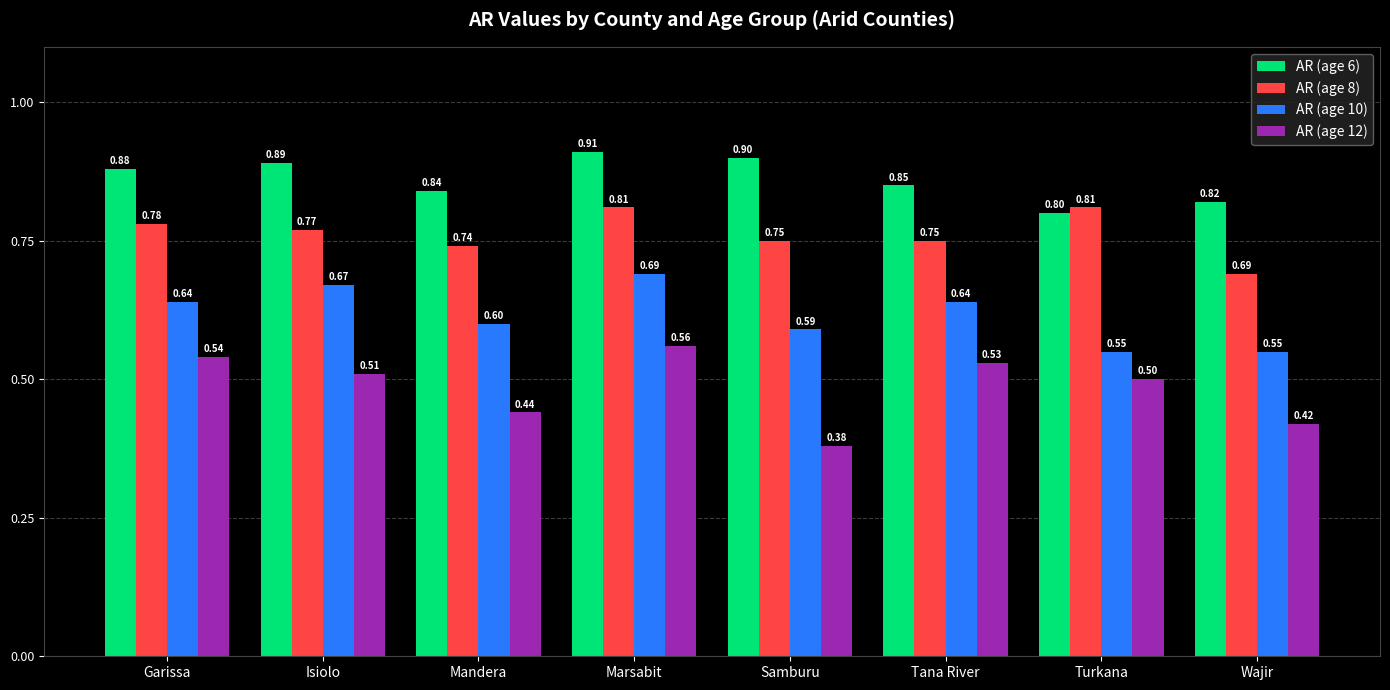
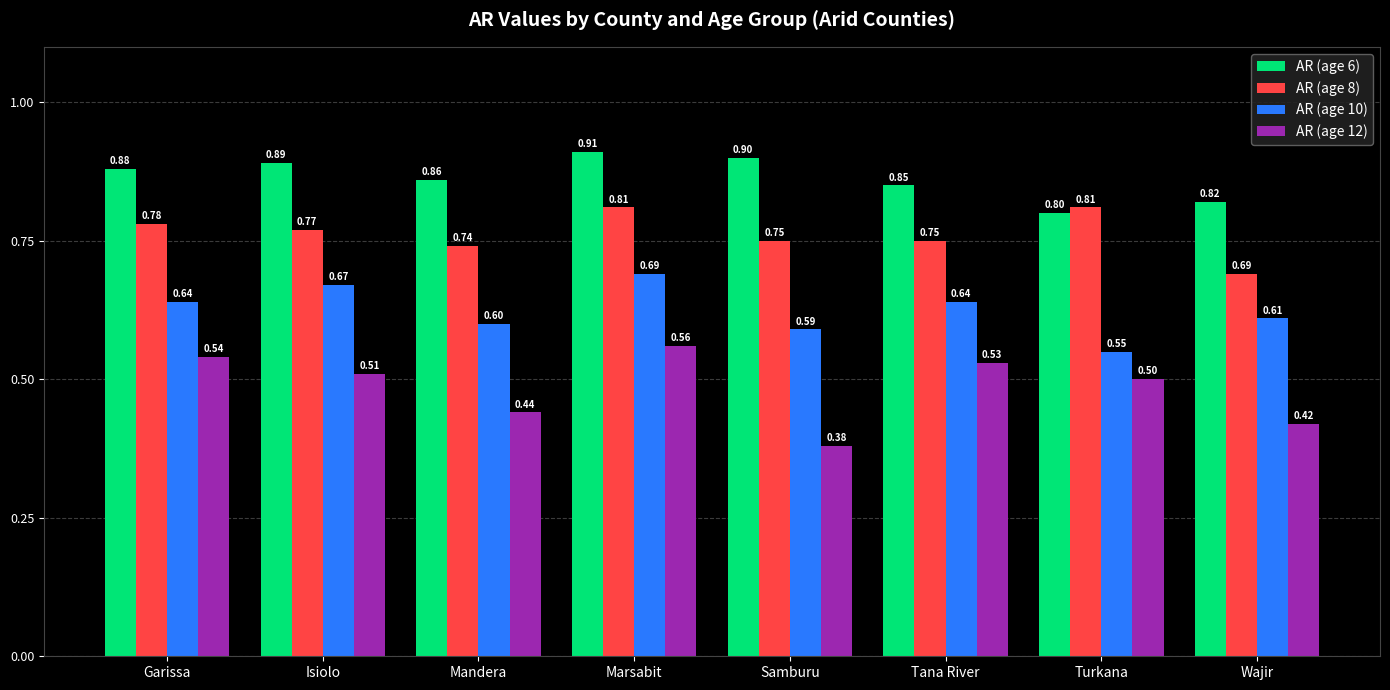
  {
    "AR (age 6)": {
      "Garissa": 0.88,
      "Isiolo": 0.89,
-     "Mandera": 0.84,
+     "Mandera": 0.86,
      "Marsabit": 0.91,
      "Samburu": 0.90,
      "Tana River": 0.85,
      "Turkana": 0.80,
      "Wajir": 0.82
    },
    "AR (age 8)": {
      "Garissa": 0.78,
      "Isiolo": 0.77,
      "Mandera": 0.74,
      "Marsabit": 0.81,
      "Samburu": 0.75,
      "Tana River": 0.75,
      "Turkana": 0.81,
      "Wajir": 0.69
    },
    "AR (age 10)": {
      "Garissa": 0.64,
      "Isiolo": 0.67,
      "Mandera": 0.60,
      "Marsabit": 0.69,
      "Samburu": 0.59,
      "Tana River": 0.64,
      "Turkana": 0.55,
-     "Wajir": 0.55
+     "Wajir": 0.61
    },
    "AR (age 12)": {
      "Garissa": 0.54,
      "Isiolo": 0.51,
      "Mandera": 0.44,
      "Marsabit": 0.56,
      "Samburu": 0.38,
      "Tana River": 0.53,
      "Turkana": 0.50,
      "Wajir": 0.42
    }
  }
